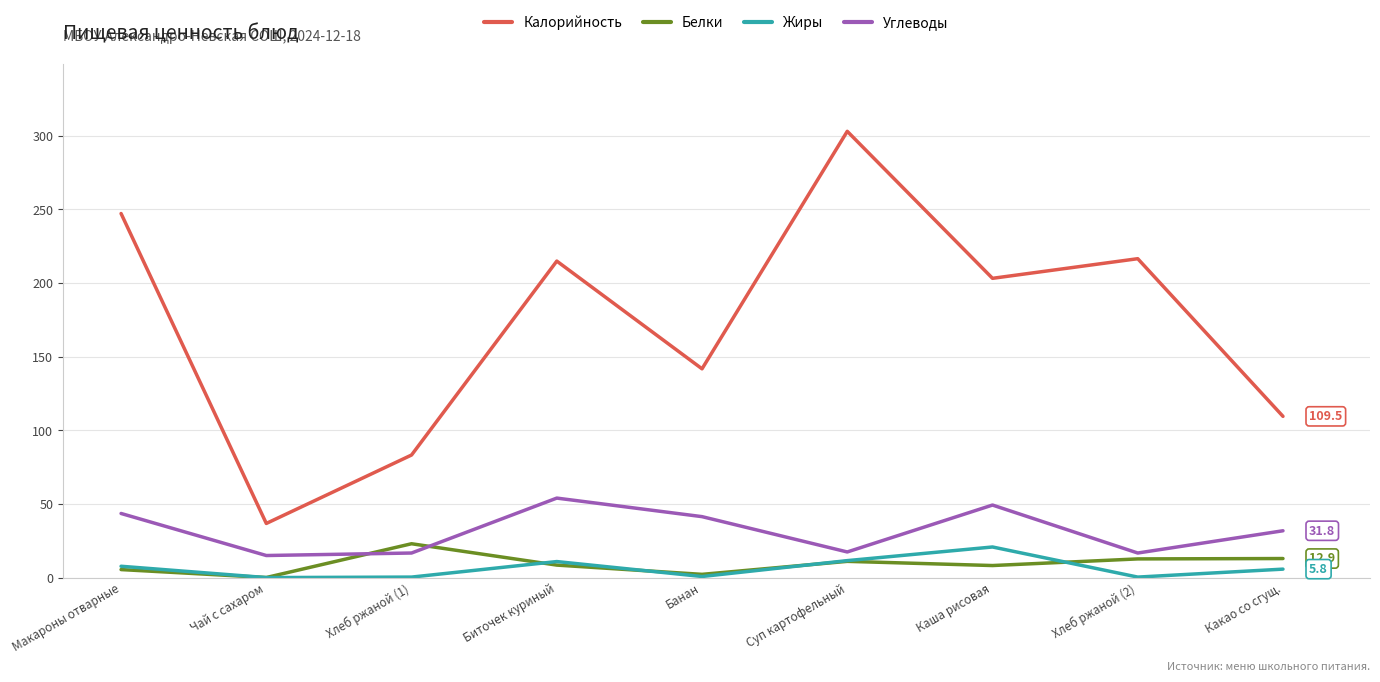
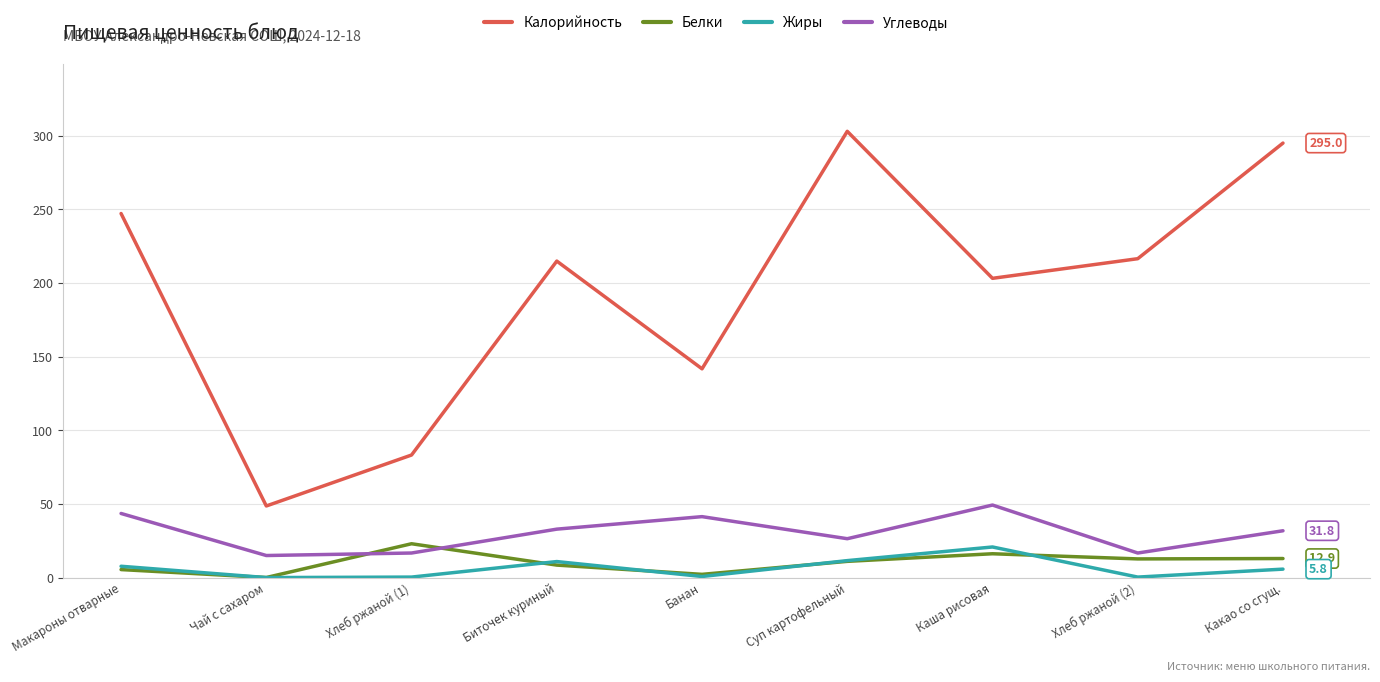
  {
    "Калорийность": {
-     "Чай с сахаром": 37,
-     "Какао со сгущ.": 109.5
+     "Чай с сахаром": 49,
+     "Какао со сгущ.": 295.0
    },
    "Белки": {
      "Макароны отварные": 5,
      "Хлеб ржаной (1)": 23,
      "Биточек куриный": 9,
-     "Каша рисовая": 8,
+     "Каша рисовая": 16,
      "Хлеб ржаной (2)": 13
    },
    "Жиры": {
      "Макароны отварные": 8,
      "Хлеб ржаной (1)": 0,
      "Биточек куриный": 11,
      "Каша рисовая": 21,
      "Хлеб ржаной (2)": 0
    },
    "Углеводы": {
      "Макароны отварные": 44,
      "Чай с сахаром": 15,
      "Хлеб ржаной (1)": 17,
-     "Биточек куриный": 54,
+     "Биточек куриный": 33,
      "Банан": 41,
-     "Суп картофельный": 17,
+     "Суп картофельный": 26,
      "Каша рисовая": 49,
      "Хлеб ржаной (2)": 17
    }
  }
